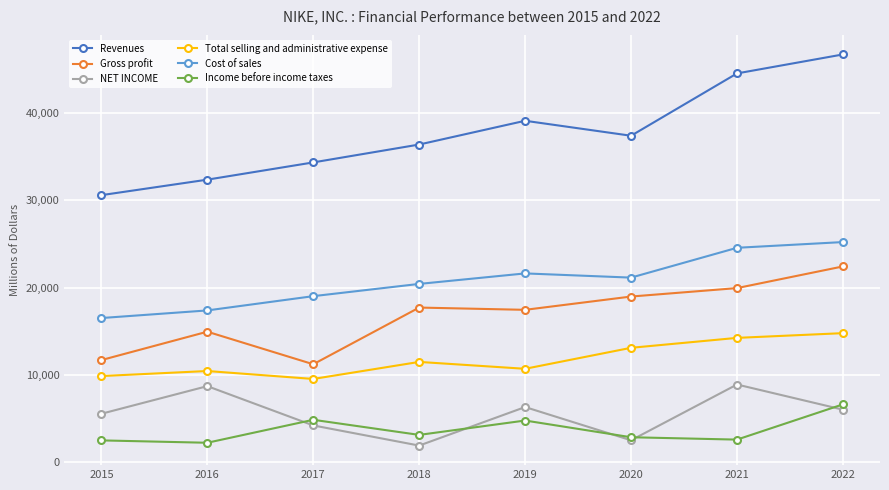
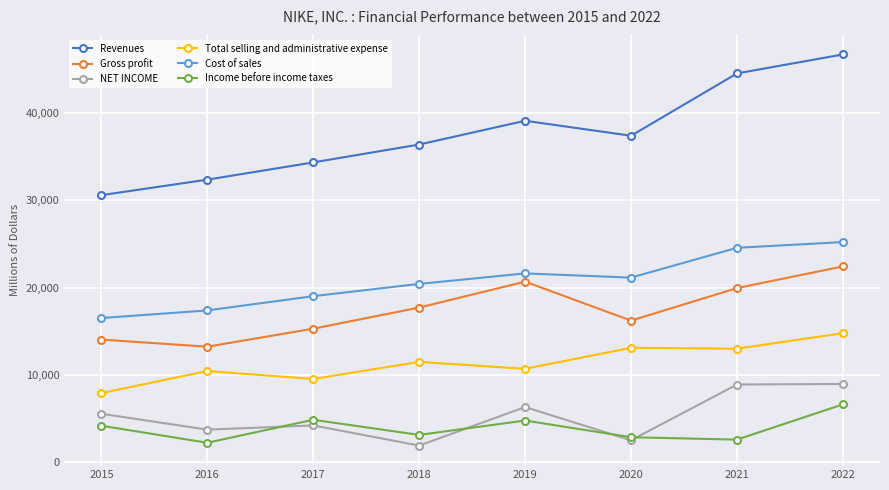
  {
    "Gross profit": {
-     "2015": "12,000",
-     "2016": "15,000",
-     "2017": "11,000",
+     "2015": "14,000",
+     "2016": "13,000",
+     "2017": "15,000",
      "2018": "18,000",
-     "2019": "17,000",
-     "2020": "19,000",
+     "2019": "21,000",
+     "2020": "16,000",
      "2021": "20,000",
      "2022": "22,000"
    },
    "NET INCOME": {
      "2015": "6,000",
-     "2016": "9,000",
+     "2016": "4,000",
      "2017": "4,000",
      "2018": "2,000",
      "2019": "6,000",
      "2020": "3,000",
      "2021": "9,000",
-     "2022": "6,000"
+     "2022": "9,000"
    },
    "Total selling and administrative expense": {
-     "2015": "10,000",
+     "2015": "8,000",
      "2016": "10,000",
      "2017": "10,000",
      "2018": "12,000",
      "2019": "11,000",
      "2020": "13,000",
-     "2021": "14,000",
+     "2021": "13,000",
      "2022": "15,000"
    },
    "Income before income taxes": {
-     "2015": "3,000",
+     "2015": "4,000",
      "2016": "2,000",
      "2017": "5,000",
      "2018": "3,000",
      "2019": "5,000",
      "2020": "3,000",
      "2021": "3,000",
      "2022": "7,000"
    }
  }
